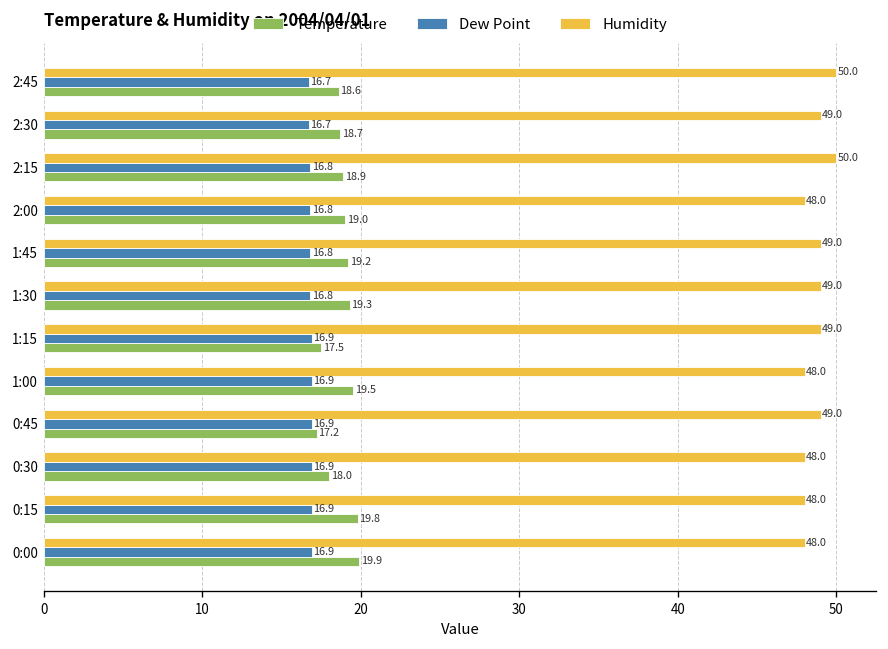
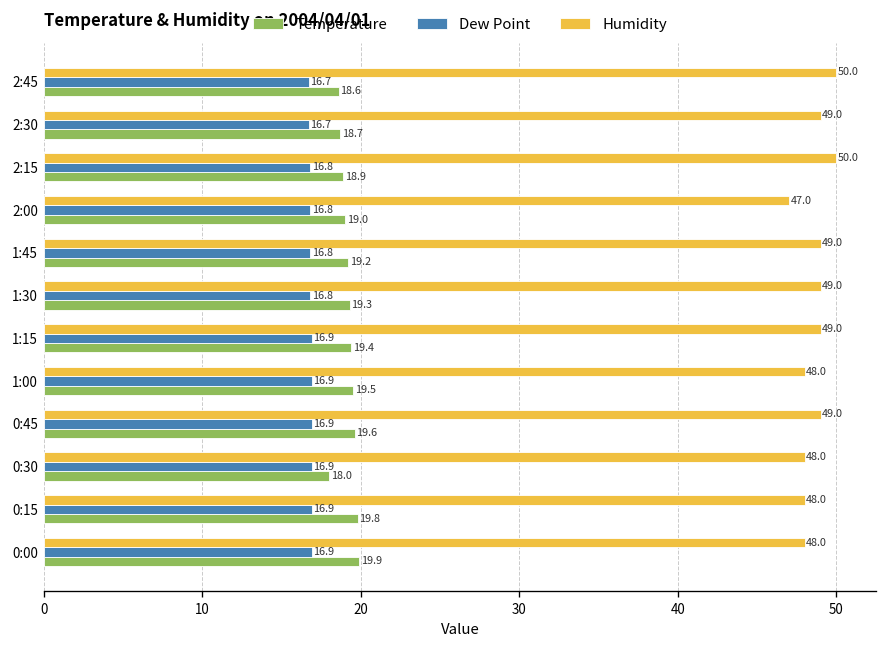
  {
    "Temperature": {
      "2:45": 18.6,
      "2:30": 18.7,
      "2:15": 18.9,
      "2:00": 19.0,
      "1:45": 19.2,
      "1:30": 19.3,
-     "1:15": 17.5,
+     "1:15": 19.4,
      "1:00": 19.5,
-     "0:45": 17.2,
+     "0:45": 19.6,
      "0:30": 18.0,
      "0:15": 19.8,
      "0:00": 19.9
    },
    "Dew Point": {
      "2:45": 16.7,
      "2:30": 16.7,
      "2:15": 16.8,
      "2:00": 16.8,
      "1:45": 16.8,
      "1:30": 16.8,
      "1:15": 16.9,
      "1:00": 16.9,
      "0:45": 16.9,
      "0:30": 16.9,
      "0:15": 16.9,
      "0:00": 16.9
    },
    "Humidity": {
      "2:45": 50.0,
      "2:30": 49.0,
      "2:15": 50.0,
-     "2:00": 48.0,
+     "2:00": 47.0,
      "1:45": 49.0,
      "1:30": 49.0,
      "1:15": 49.0,
      "1:00": 48.0,
      "0:45": 49.0,
      "0:30": 48.0,
      "0:15": 48.0,
      "0:00": 48.0
    }
  }
